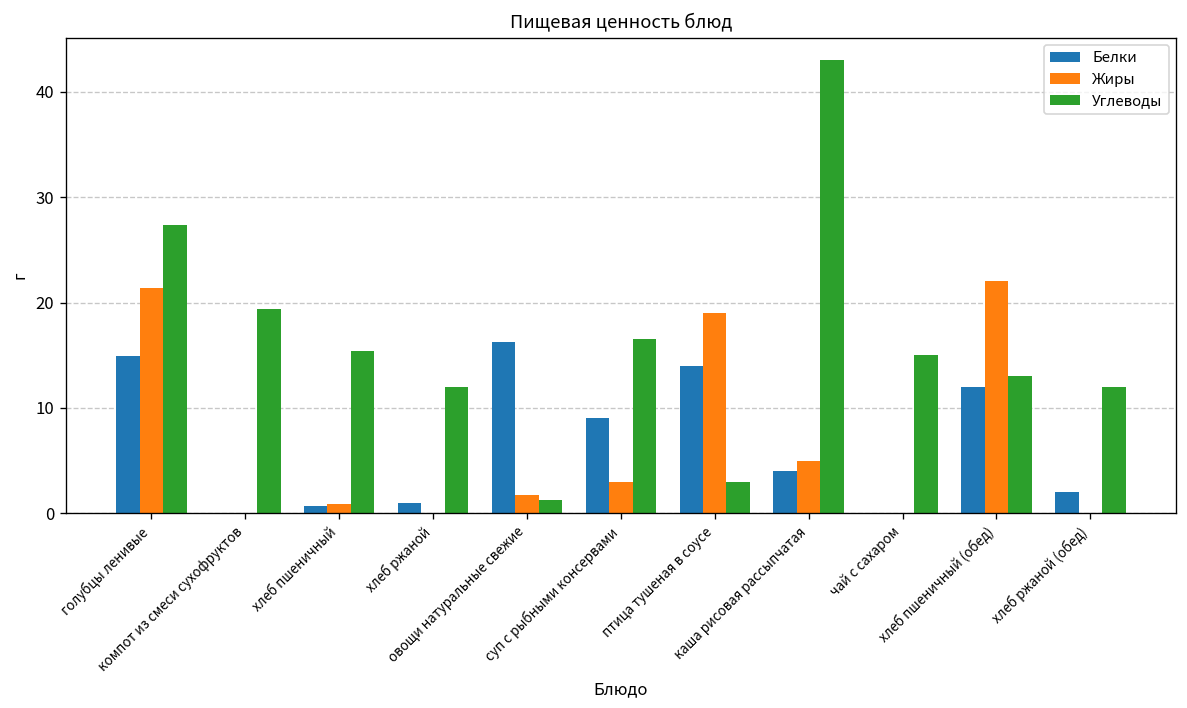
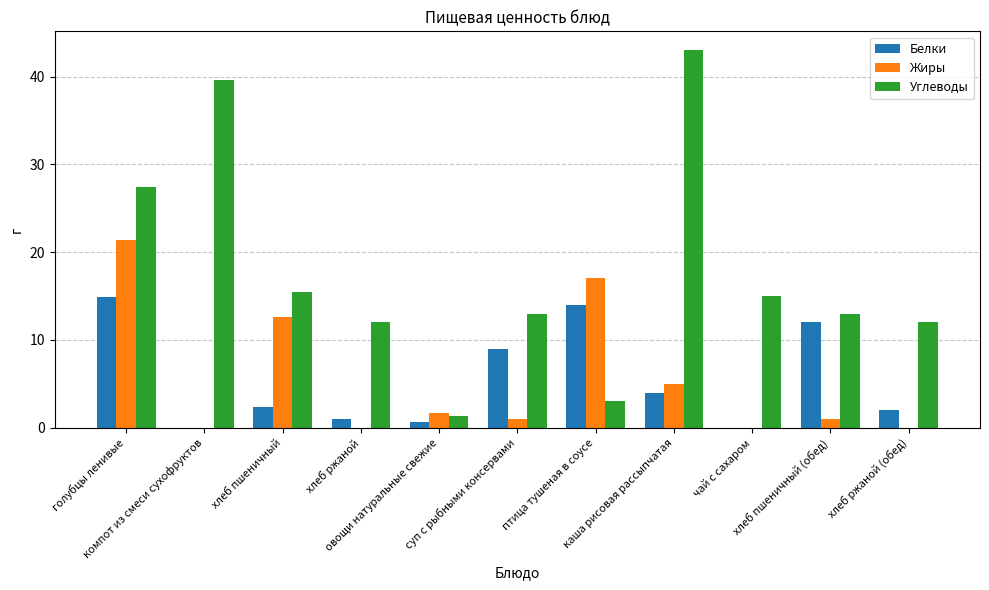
  {
    "Белки": {
      "голубцы ленивые": 15,
      "компот из смеси сухофруктов": 0,
-     "хлеб пшеничный": 1,
+     "хлеб пшеничный": 2,
      "хлеб ржаной": 1,
-     "овощи натуральные свежие": 16,
+     "овощи натуральные свежие": 1,
      "суп с рыбными консервами": 9,
      "птица тушеная в соусе": 14,
      "каша рисовая рассыпчатая": 4,
      "чай с сахаром": 0,
      "хлеб пшеничный (обед)": 12,
      "хлеб ржаной (обед)": 2
    },
    "Жиры": {
      "голубцы ленивые": 21,
      "компот из смеси сухофруктов": 0,
-     "хлеб пшеничный": 1,
+     "хлеб пшеничный": 13,
      "хлеб ржаной": 0,
      "овощи натуральные свежие": 2,
-     "суп с рыбными консервами": 3,
-     "птица тушеная в соусе": 19,
+     "суп с рыбными консервами": 1,
+     "птица тушеная в соусе": 17,
      "каша рисовая рассыпчатая": 5,
      "чай с сахаром": 0,
-     "хлеб пшеничный (обед)": 22,
+     "хлеб пшеничный (обед)": 1,
      "хлеб ржаной (обед)": 0
    },
    "Углеводы": {
      "голубцы ленивые": 27,
-     "компот из смеси сухофруктов": 19,
+     "компот из смеси сухофруктов": 40,
      "хлеб пшеничный": 15,
      "хлеб ржаной": 12,
      "овощи натуральные свежие": 1,
-     "суп с рыбными консервами": 17,
+     "суп с рыбными консервами": 13,
      "птица тушеная в соусе": 3,
      "каша рисовая рассыпчатая": 43,
      "чай с сахаром": 15,
      "хлеб пшеничный (обед)": 13,
      "хлеб ржаной (обед)": 12
    }
  }
